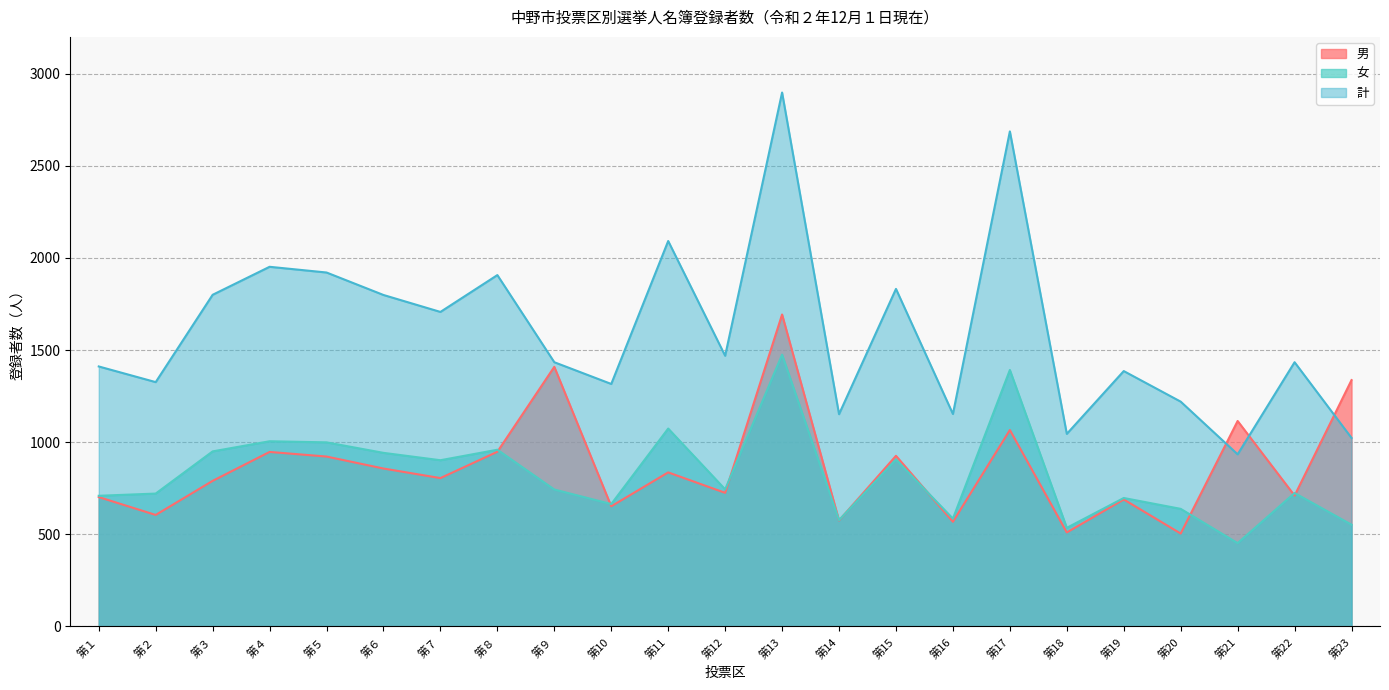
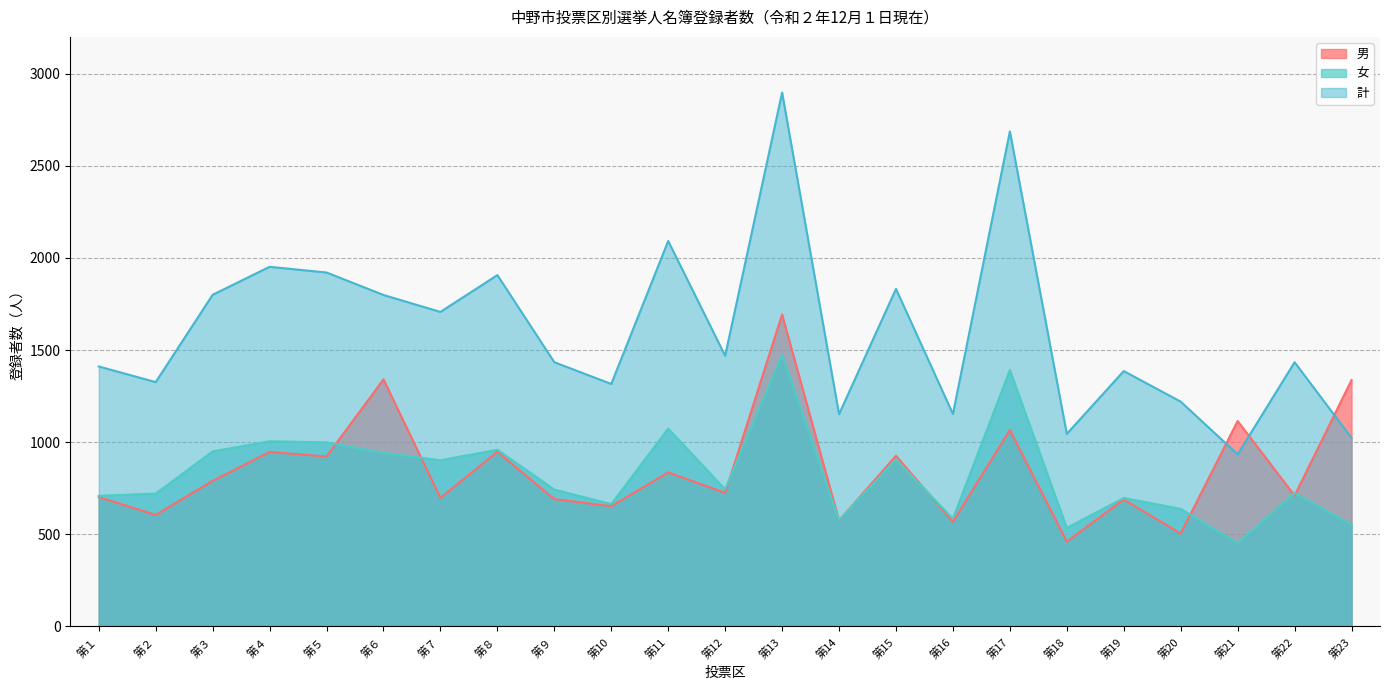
  {
    "男": {
      "第２": 610,
      "第３": 790,
      "第４": 950,
      "第５": 920,
-     "第６": 860,
-     "第７": 810,
-     "第９": 1410,
+     "第６": 1340,
+     "第７": 700,
+     "第９": 690,
      "第11": 840,
      "第12": 730,
      "第13": 1690,
      "第15": 930,
      "第16": 570,
      "第17": 1070,
-     "第18": 510,
+     "第18": 460,
      "第20": 500,
      "第21": 1120,
      "第22": 710,
      "第23": 1340
    }
  }
